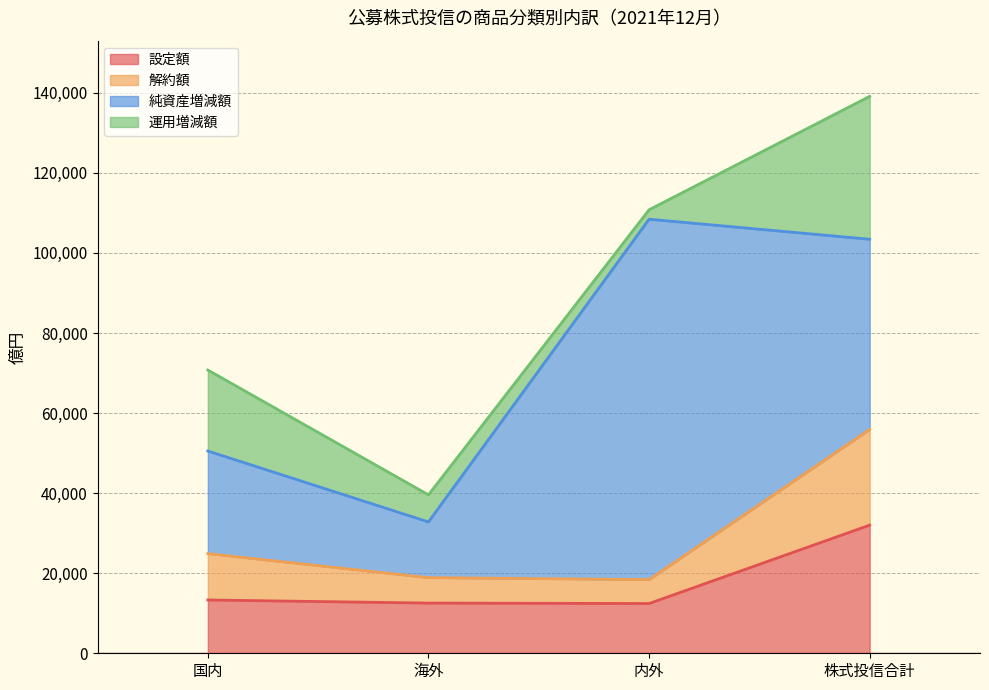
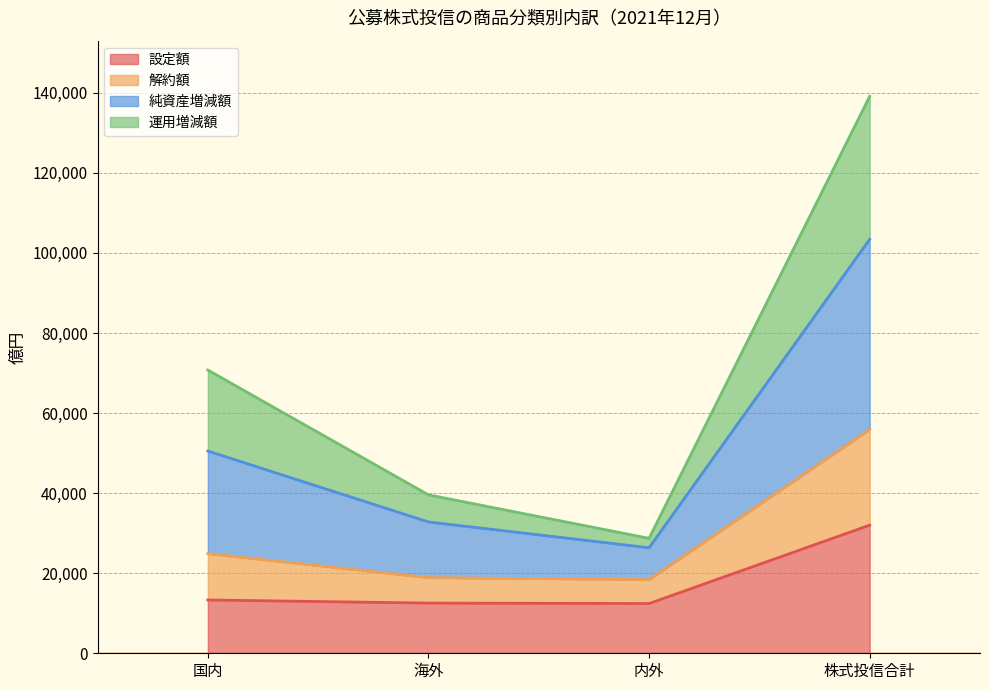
  {
    "設定額": {
      "国内": "13,000",
      "海外": "13,000",
      "内外": "12,000",
      "株式投信合計": "32,000"
    },
    "解約額": {
      "国内": "12,000",
      "海外": "6,000",
      "内外": "6,000",
      "株式投信合計": "24,000"
    },
    "純資産増減額": {
      "国内": "26,000",
      "海外": "14,000",
-     "内外": "90,000",
+     "内外": "8,000",
      "株式投信合計": "48,000"
    },
    "運用増減額": {
      "国内": "20,000",
      "海外": "7,000",
      "内外": "2,000",
      "株式投信合計": "36,000"
    }
  }
